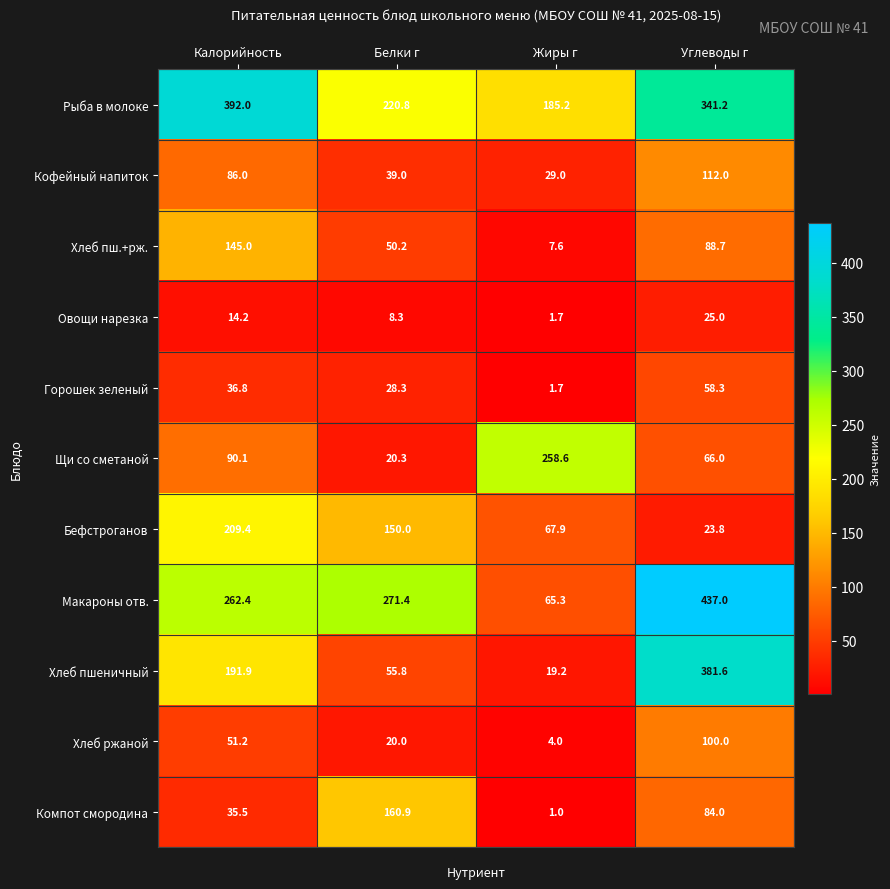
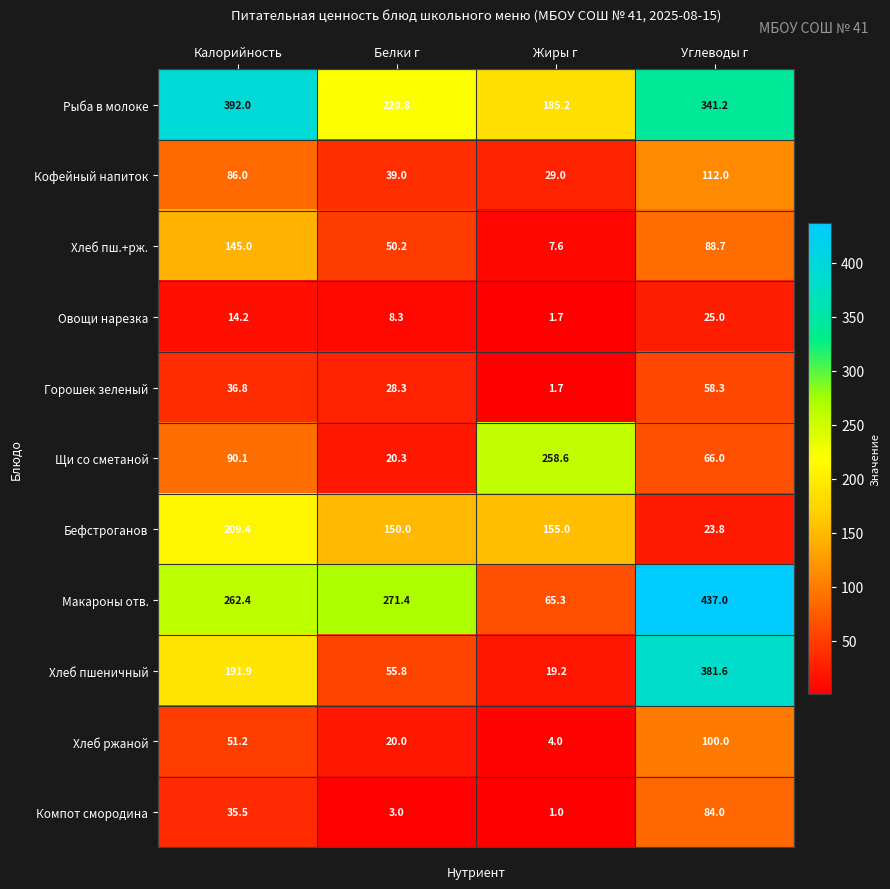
  {
    "Рыба в молоке": {
      "Калорийность": 392.0,
      "Белки г": 220.8,
      "Жиры г": 185.2,
      "Углеводы г": 341.2
    },
    "Кофейный напиток": {
      "Калорийность": 86.0,
      "Белки г": 39.0,
      "Жиры г": 29.0,
      "Углеводы г": 112.0
    },
    "Хлеб пш.+рж.": {
      "Калорийность": 145.0,
      "Белки г": 50.2,
      "Жиры г": 7.6,
      "Углеводы г": 88.7
    },
    "Овощи нарезка": {
      "Калорийность": 14.2,
      "Белки г": 8.3,
      "Жиры г": 1.7,
      "Углеводы г": 25.0
    },
    "Горошек зеленый": {
      "Калорийность": 36.8,
      "Белки г": 28.3,
      "Жиры г": 1.7,
      "Углеводы г": 58.3
    },
    "Щи со сметаной": {
      "Калорийность": 90.1,
      "Белки г": 20.3,
      "Жиры г": 258.6,
      "Углеводы г": 66.0
    },
    "Бефстроганов": {
      "Калорийность": 209.4,
      "Белки г": 150.0,
-     "Жиры г": 67.9,
+     "Жиры г": 155.0,
      "Углеводы г": 23.8
    },
    "Макароны отв.": {
      "Калорийность": 262.4,
      "Белки г": 271.4,
      "Жиры г": 65.3,
      "Углеводы г": 437.0
    },
    "Хлеб пшеничный": {
      "Калорийность": 191.9,
      "Белки г": 55.8,
      "Жиры г": 19.2,
      "Углеводы г": 381.6
    },
    "Хлеб ржаной": {
      "Калорийность": 51.2,
      "Белки г": 20.0,
      "Жиры г": 4.0,
      "Углеводы г": 100.0
    },
    "Компот смородина": {
      "Калорийность": 35.5,
-     "Белки г": 160.9,
+     "Белки г": 3.0,
      "Жиры г": 1.0,
      "Углеводы г": 84.0
    }
  }
